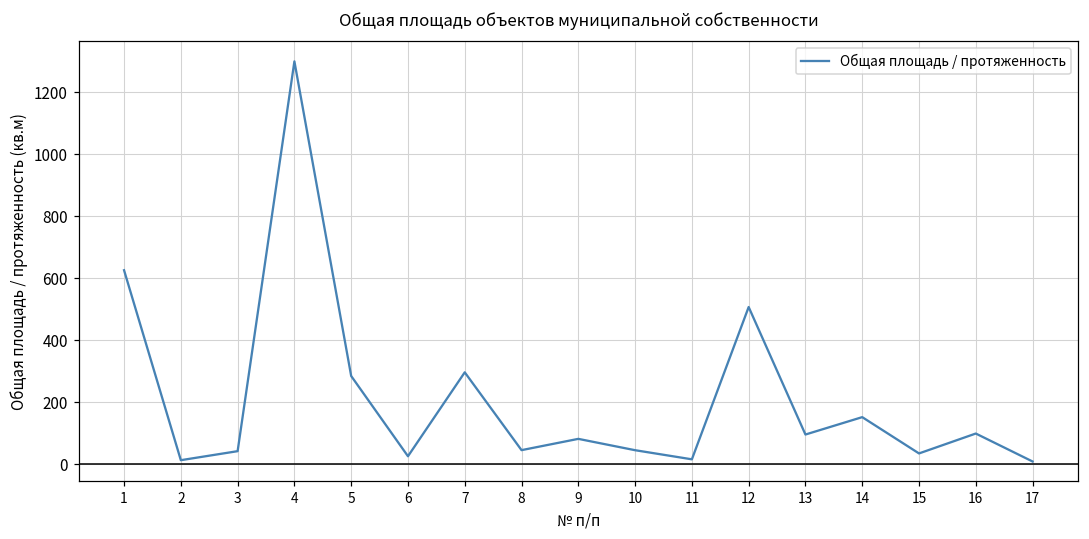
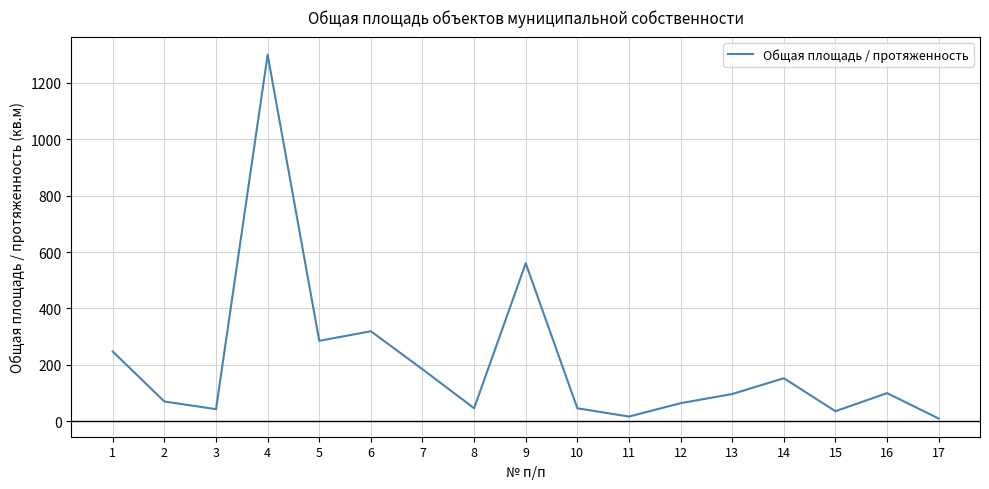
  {
-   "1": 630,
-   "2": 10,
+   "1": 250,
+   "2": 70,
    "3": 40,
    "4": 1300,
    "5": 280,
-   "6": 30,
-   "7": 300,
+   "6": 320,
+   "7": 180,
    "8": 50,
-   "9": 80,
+   "9": 560,
    "10": 50,
    "11": 20,
-   "12": 510,
+   "12": 60,
    "13": 100,
    "14": 150,
    "15": 40,
    "16": 100,
    "17": 10
  }
